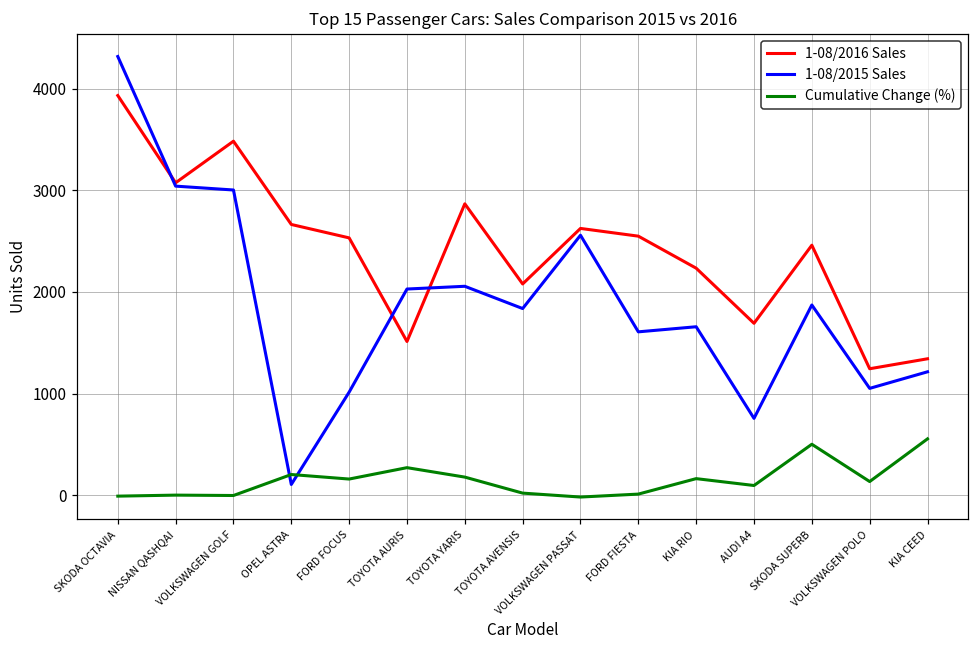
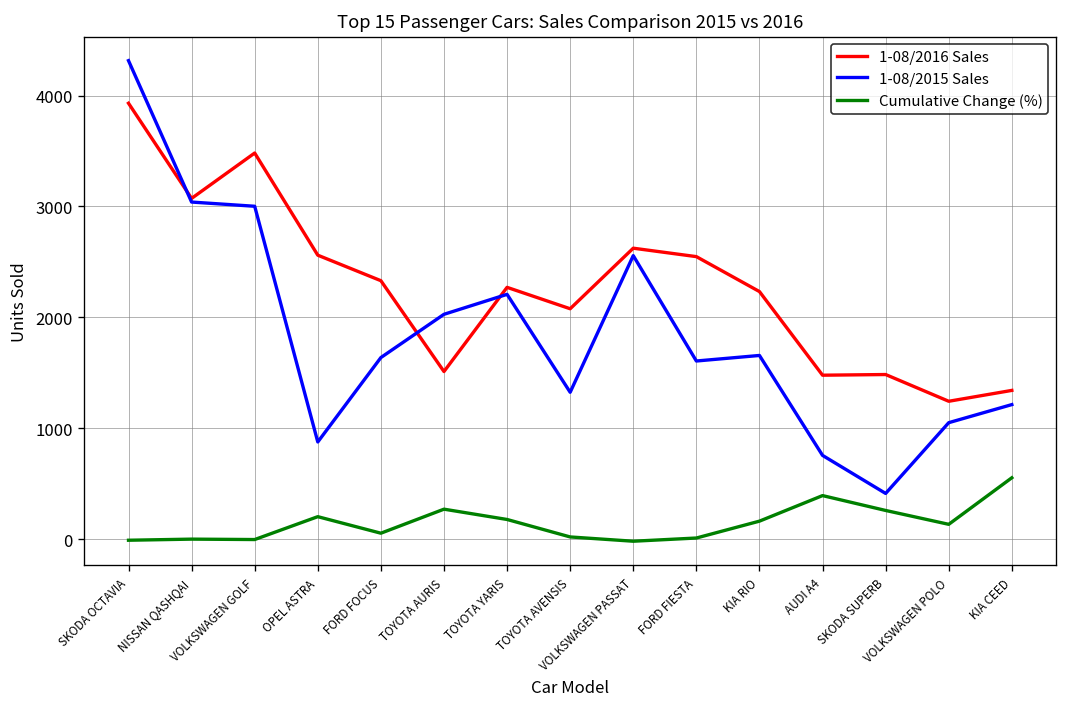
  {
    "1-08/2016 Sales": {
      "SKODA OCTAVIA": 3900,
      "NISSAN QASHQAI": 3100,
      "VOLKSWAGEN GOLF": 3500,
-     "OPEL ASTRA": 2700,
-     "FORD FOCUS": 2500,
+     "OPEL ASTRA": 2600,
+     "FORD FOCUS": 2300,
      "TOYOTA AURIS": 1500,
-     "TOYOTA YARIS": 2900,
+     "TOYOTA YARIS": 2300,
      "TOYOTA AVENSIS": 2100,
      "VOLKSWAGEN PASSAT": 2600,
      "FORD FIESTA": 2500,
      "KIA RIO": 2200,
-     "AUDI A4": 1700,
-     "SKODA SUPERB": 2500,
+     "AUDI A4": 1500,
+     "SKODA SUPERB": 1500,
      "VOLKSWAGEN POLO": 1200,
      "KIA CEED": 1300
    },
    "1-08/2015 Sales": {
      "SKODA OCTAVIA": 4300,
      "NISSAN QASHQAI": 3000,
      "VOLKSWAGEN GOLF": 3000,
-     "OPEL ASTRA": 100,
-     "FORD FOCUS": 1000,
+     "OPEL ASTRA": 900,
+     "FORD FOCUS": 1600,
      "TOYOTA AURIS": 2000,
-     "TOYOTA YARIS": 2100,
-     "TOYOTA AVENSIS": 1800,
+     "TOYOTA YARIS": 2200,
+     "TOYOTA AVENSIS": 1300,
      "VOLKSWAGEN PASSAT": 2600,
      "FORD FIESTA": 1600,
      "KIA RIO": 1700,
      "AUDI A4": 800,
-     "SKODA SUPERB": 1900,
+     "SKODA SUPERB": 400,
      "VOLKSWAGEN POLO": 1100,
      "KIA CEED": 1200
    },
    "Cumulative Change (%)": {
      "SKODA OCTAVIA": 0,
      "NISSAN QASHQAI": 0,
      "VOLKSWAGEN GOLF": 0,
      "OPEL ASTRA": 200,
-     "FORD FOCUS": 200,
+     "FORD FOCUS": 100,
      "TOYOTA AURIS": 300,
      "TOYOTA YARIS": 200,
      "TOYOTA AVENSIS": 0,
      "VOLKSWAGEN PASSAT": 0,
      "FORD FIESTA": 0,
      "KIA RIO": 200,
-     "AUDI A4": 100,
-     "SKODA SUPERB": 500,
+     "AUDI A4": 400,
+     "SKODA SUPERB": 300,
      "VOLKSWAGEN POLO": 100,
      "KIA CEED": 600
    }
  }
